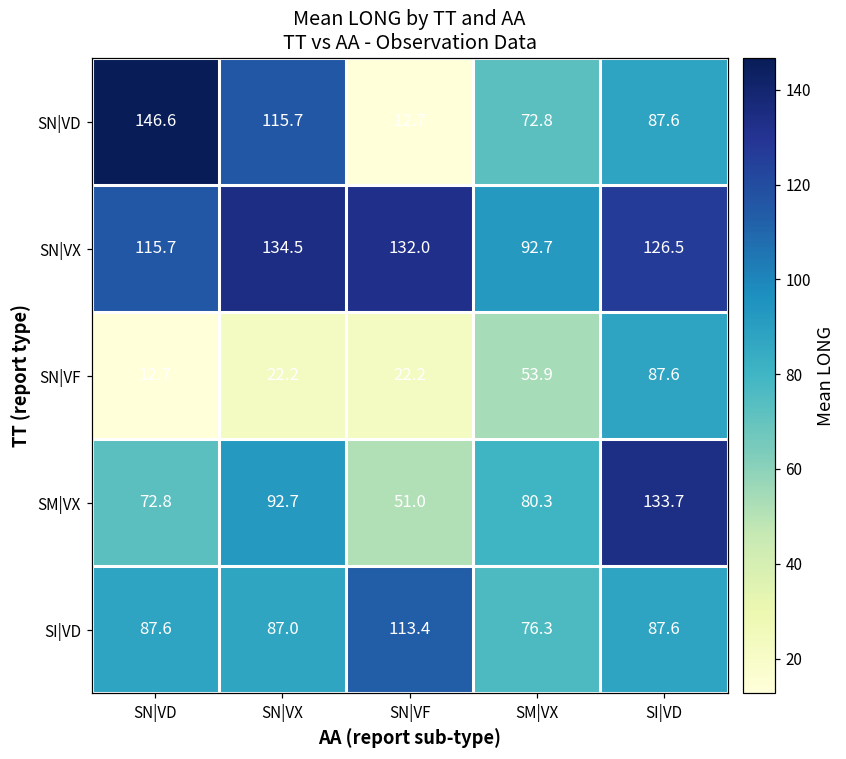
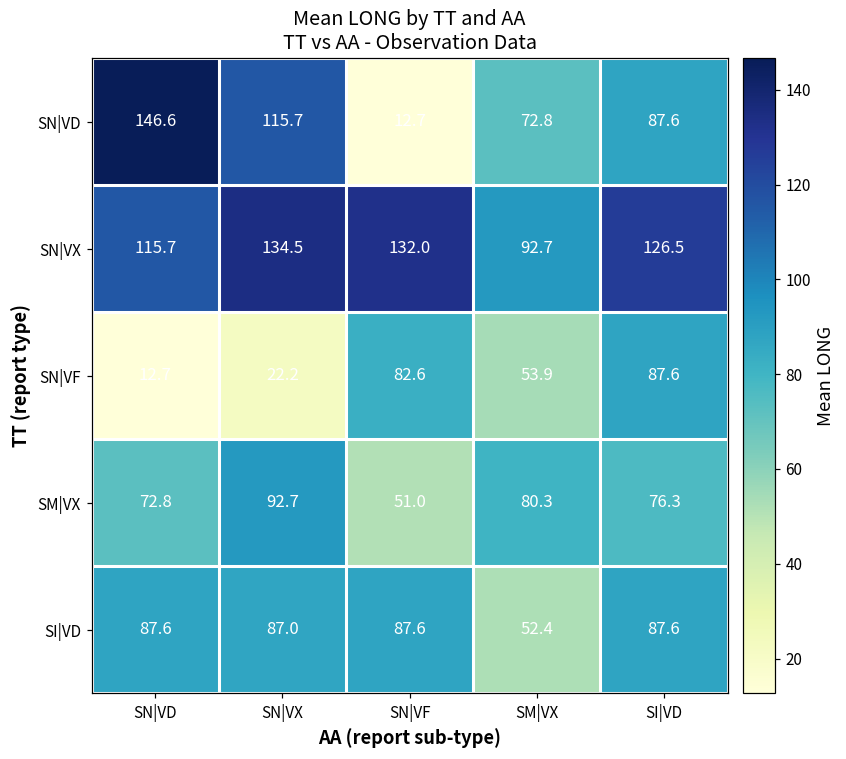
  {
    "SN|VD": {
      "SN|VD": 146.6,
      "SN|VX": 115.7,
      "SM|VX": 72.8,
      "SI|VD": 87.6
    },
    "SN|VX": {
      "SN|VD": 115.7,
      "SN|VX": 134.5,
      "SN|VF": 132.0,
      "SM|VX": 92.7,
      "SI|VD": 126.5
    },
    "SN|VF": {
      "SN|VX": 22.2,
-     "SN|VF": 22.2,
+     "SN|VF": 82.6,
      "SM|VX": 53.9,
      "SI|VD": 87.6
    },
    "SM|VX": {
      "SN|VD": 72.8,
      "SN|VX": 92.7,
      "SN|VF": 51.0,
      "SM|VX": 80.3,
-     "SI|VD": 133.7
+     "SI|VD": 76.3
    },
    "SI|VD": {
      "SN|VD": 87.6,
      "SN|VX": 87.0,
-     "SN|VF": 113.4,
-     "SM|VX": 76.3,
+     "SN|VF": 87.6,
+     "SM|VX": 52.4,
      "SI|VD": 87.6
    }
  }
